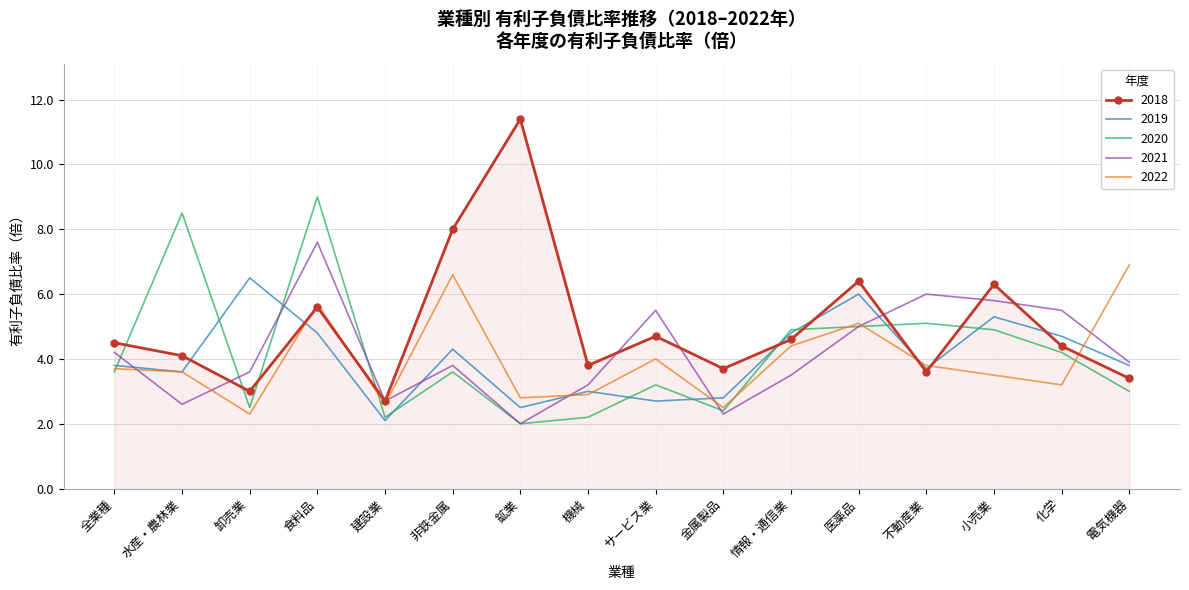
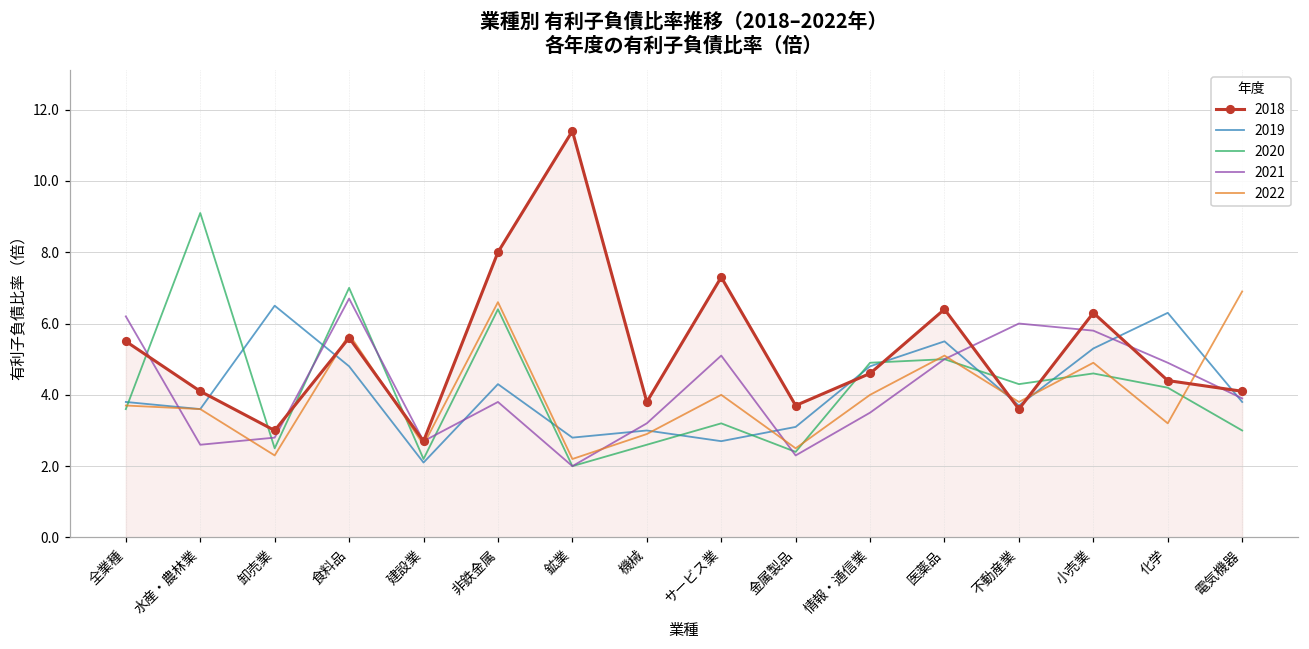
  {
    "2018": {
-     "全業種": 4.5,
+     "全業種": 5.5,
      "水産・農林業": 4.1,
      "卸売業": 3.0,
      "食料品": 5.6,
      "非鉄金属": 8.0,
      "鉱業": 11.4,
      "機械": 3.8,
-     "サービス業": 4.7,
+     "サービス業": 7.3,
      "金属製品": 3.7,
      "情報・通信業": 4.6,
      "医薬品": 6.4,
      "不動産業": 3.6,
      "小売業": 6.3,
      "化学": 4.4,
-     "電気機器": 3.4
+     "電気機器": 4.1
    },
    "2019": {
      "全業種": 3.8,
      "卸売業": 6.5,
      "食料品": 4.8,
      "建設業": 2.1,
      "非鉄金属": 4.3,
-     "鉱業": 2.5,
+     "鉱業": 2.8,
      "機械": 3.0,
      "サービス業": 2.7,
-     "金属製品": 2.8,
+     "金属製品": 3.1,
      "情報・通信業": 4.8,
-     "医薬品": 6.0,
+     "医薬品": 5.5,
      "不動産業": 3.7,
      "小売業": 5.3,
-     "化学": 4.7,
+     "化学": 6.3,
      "電気機器": 3.8
    },
    "2020": {
      "全業種": 3.6,
-     "水産・農林業": 8.5,
+     "水産・農林業": 9.1,
      "卸売業": 2.5,
-     "食料品": 9,
+     "食料品": 7,
      "建設業": 2.2,
-     "非鉄金属": 3.6,
-     "機械": 2.2,
+     "非鉄金属": 6.4,
+     "機械": 2.6,
      "サービス業": 3.2,
      "金属製品": 2.4,
      "情報・通信業": 4.9,
-     "不動産業": 5.1,
-     "小売業": 4.9,
+     "不動産業": 4.3,
+     "小売業": 4.6,
      "化学": 4.2,
      "電気機器": 3.0
    },
    "2021": {
-     "全業種": 4.2,
+     "全業種": 6.2,
      "水産・農林業": 2.6,
-     "卸売業": 3.6,
-     "食料品": 7.6,
+     "卸売業": 2.8,
+     "食料品": 6.7,
      "非鉄金属": 3.8,
      "機械": 3.2,
-     "サービス業": 5.5,
+     "サービス業": 5.1,
      "金属製品": 2.3,
      "情報・通信業": 3.5,
      "不動産業": 6.0,
      "小売業": 5.8,
-     "化学": 5.5,
+     "化学": 4.9,
      "電気機器": 3.9
    },
    "2022": {
      "全業種": 3.7,
      "卸売業": 2.3,
      "食料品": 5.7,
      "建設業": 2.6,
      "非鉄金属": 6.6,
-     "鉱業": 2.8,
+     "鉱業": 2.2,
      "機械": 2.9,
      "サービス業": 4.0,
      "金属製品": 2.5,
-     "情報・通信業": 4.4,
+     "情報・通信業": 4.0,
      "医薬品": 5.1,
      "不動産業": 3.8,
-     "小売業": 3.5,
+     "小売業": 4.9,
      "化学": 3.2,
      "電気機器": 6.9
    }
  }
